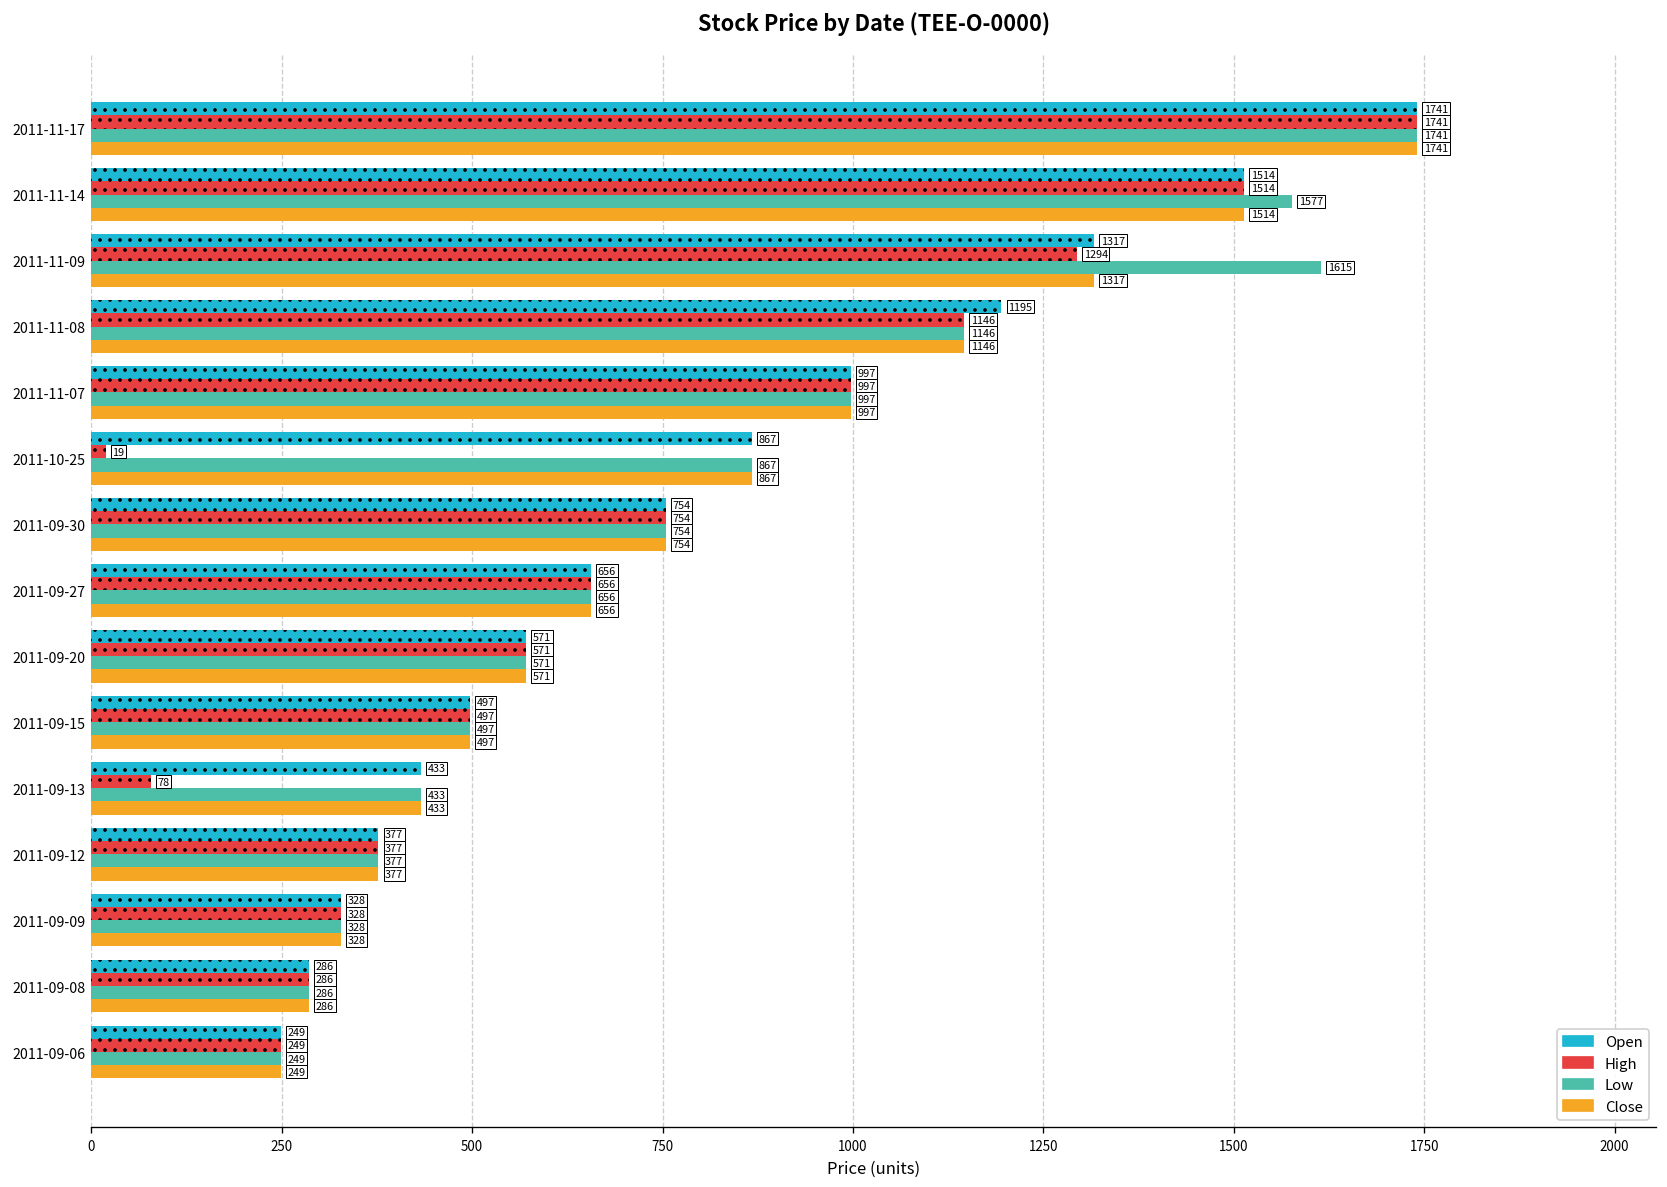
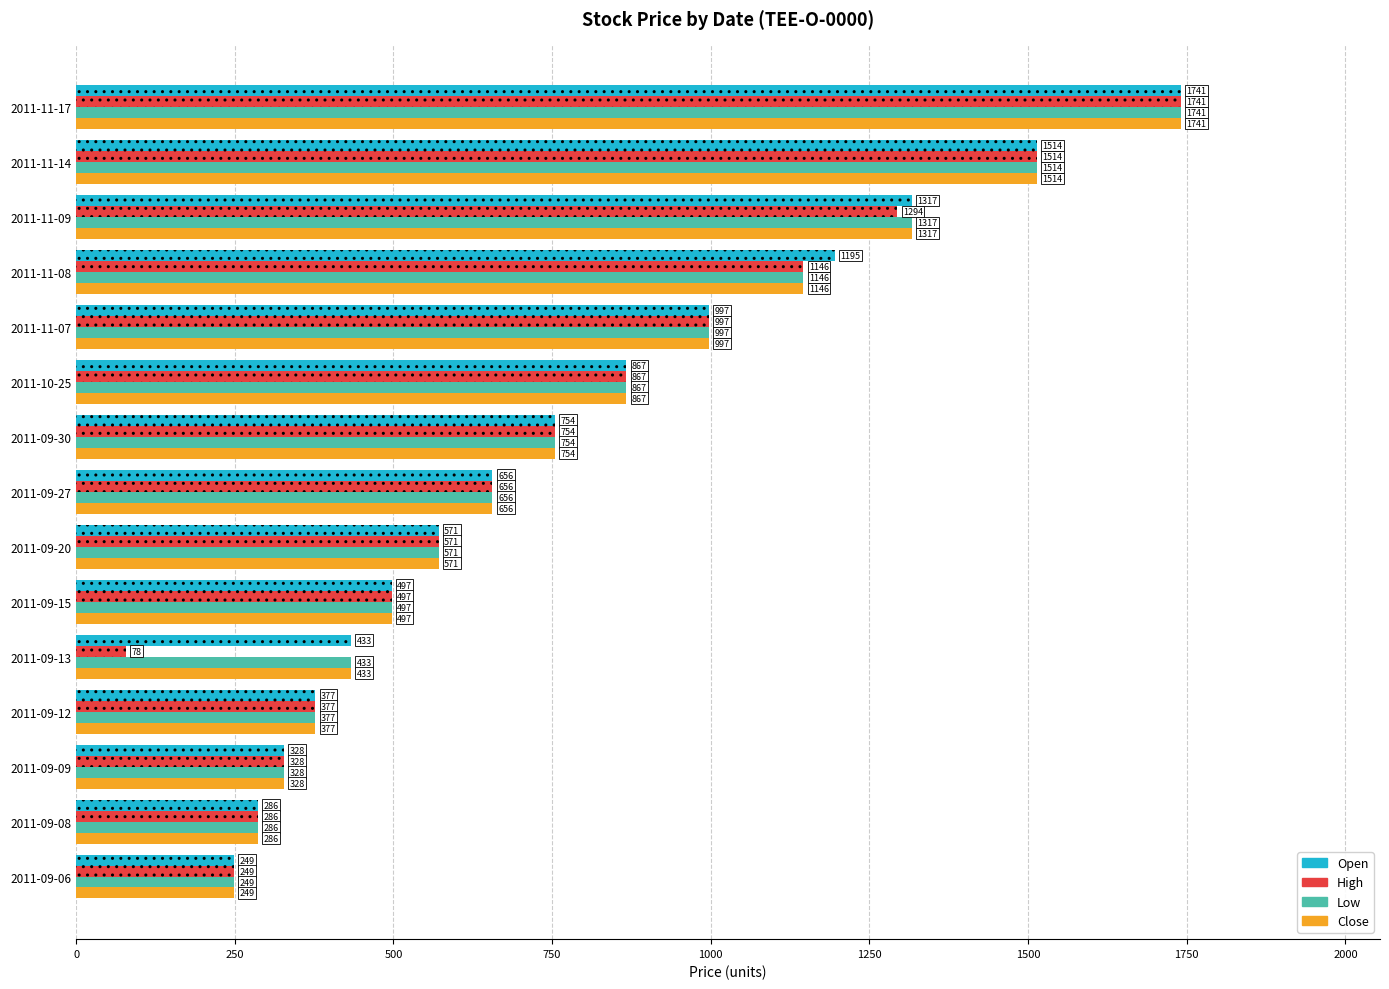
  {
    "High": {
-     "2011-10-25": 19
+     "2011-10-25": 867
    },
    "Low": {
-     "2011-11-14": 1577,
-     "2011-11-09": 1615
+     "2011-11-14": 1514,
+     "2011-11-09": 1317
    }
  }
